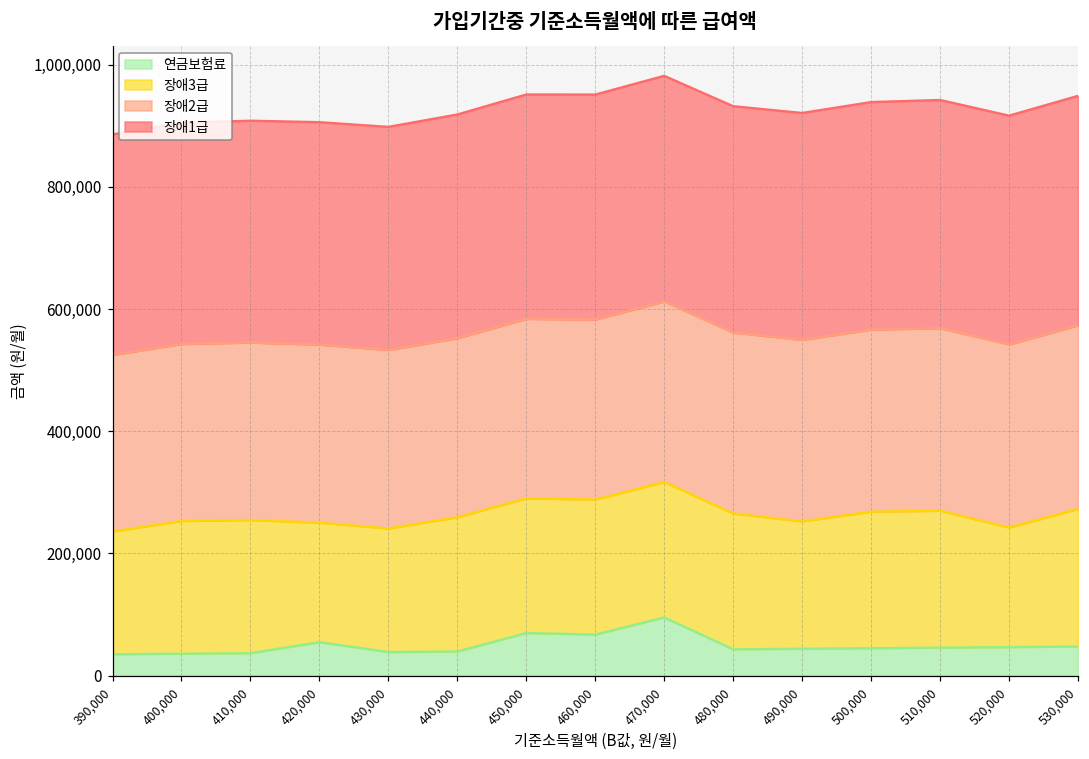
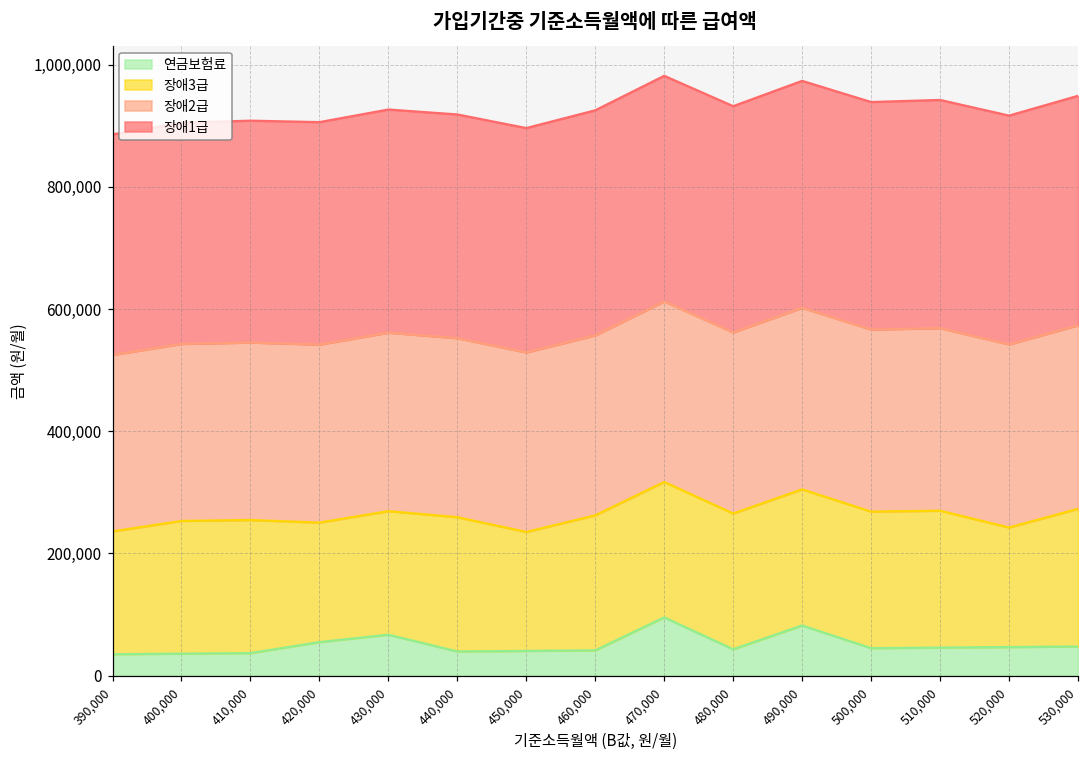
  {
    "연금보험료": {
      "390,000": "40,000",
      "400,000": "40,000",
      "410,000": "40,000",
      "420,000": "50,000",
-     "430,000": "40,000",
+     "430,000": "70,000",
      "440,000": "40,000",
-     "450,000": "70,000",
-     "460,000": "70,000",
+     "450,000": "40,000",
+     "460,000": "40,000",
      "470,000": "100,000",
      "480,000": "40,000",
-     "490,000": "40,000",
+     "490,000": "80,000",
      "500,000": "50,000",
      "510,000": "50,000",
      "520,000": "50,000",
      "530,000": "50,000"
    },
    "장애3급": {
      "390,000": "200,000",
      "400,000": "220,000",
      "410,000": "220,000",
      "420,000": "200,000",
      "430,000": "200,000",
      "440,000": "220,000",
-     "450,000": "220,000",
+     "450,000": "190,000",
      "460,000": "220,000",
      "470,000": "220,000",
      "480,000": "220,000",
-     "490,000": "210,000",
+     "490,000": "220,000",
      "500,000": "220,000",
      "510,000": "220,000",
      "520,000": "200,000",
      "530,000": "230,000"
    }
  }
